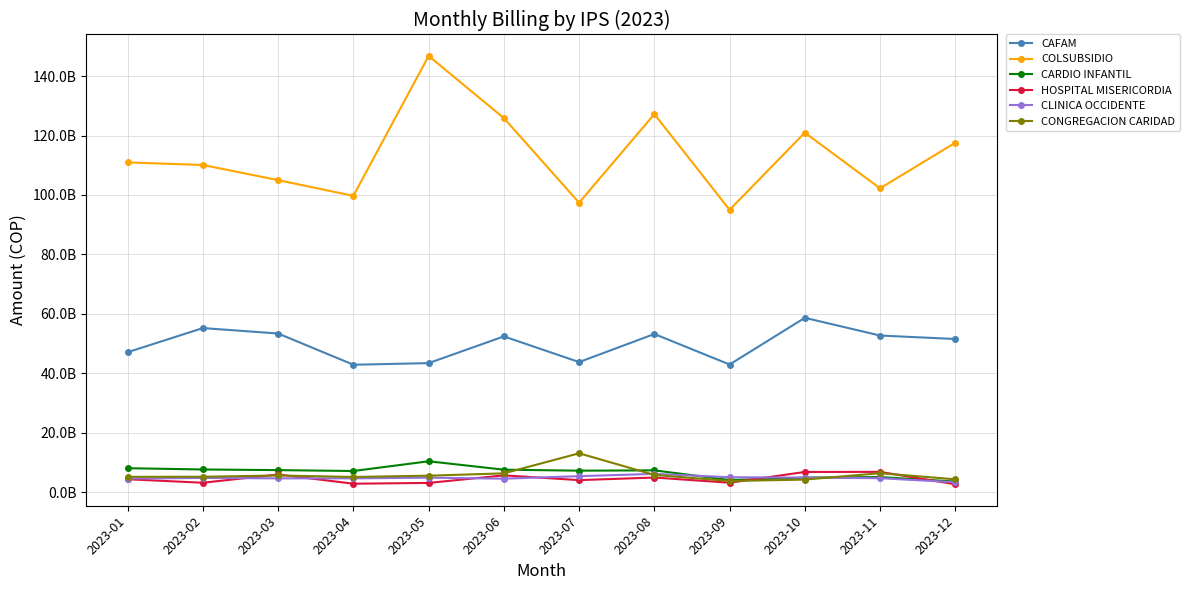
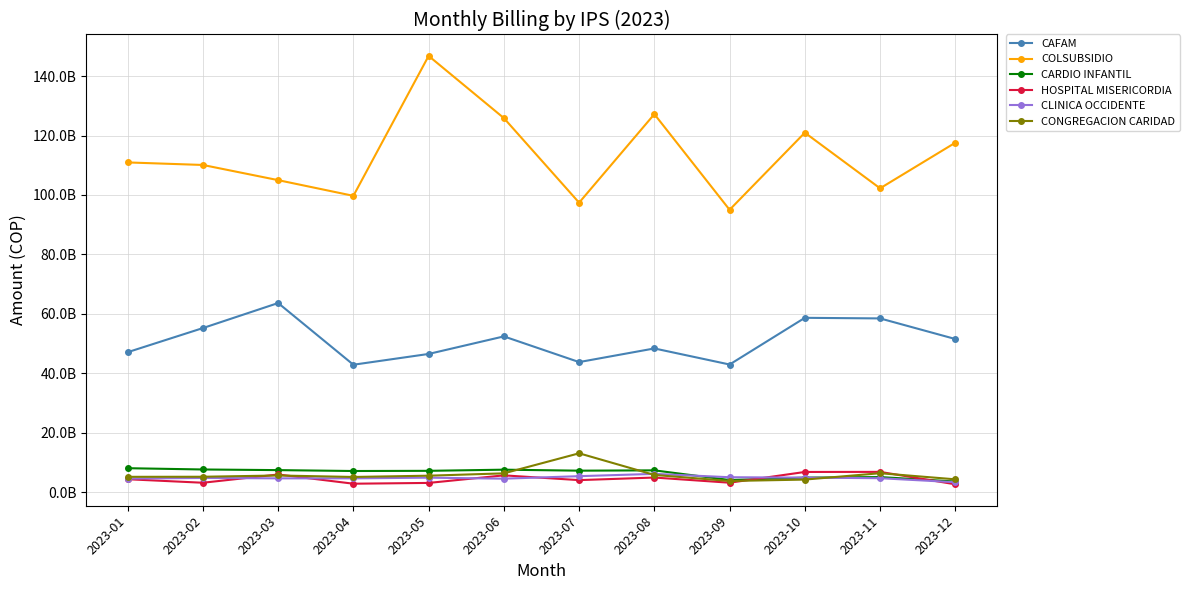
  {
    "CAFAM": {
      "2023-01": 47000000000,
      "2023-02": 55000000000,
-     "2023-03": 53000000000,
+     "2023-03": 64000000000,
      "2023-04": 43000000000,
-     "2023-05": 43000000000,
+     "2023-05": 46000000000,
      "2023-06": 52000000000,
      "2023-07": 44000000000,
-     "2023-08": 53000000000,
+     "2023-08": 48000000000,
      "2023-09": 43000000000,
      "2023-10": 59000000000,
-     "2023-11": 53000000000,
+     "2023-11": 58000000000,
      "2023-12": 52000000000
    },
    "COLSUBSIDIO": {
      "2023-01": 111000000000,
      "2023-02": 110000000000,
      "2023-03": 105000000000,
      "2023-04": 100000000000,
      "2023-05": 147000000000,
      "2023-06": 126000000000,
      "2023-07": 97000000000,
      "2023-08": 127000000000,
      "2023-09": 95000000000,
      "2023-10": 121000000000,
      "2023-11": 102000000000,
      "2023-12": 118000000000
    },
    "CARDIO INFANTIL": {
      "2023-01": 8000000000,
      "2023-02": 8000000000,
      "2023-03": 7000000000,
      "2023-04": 7000000000,
-     "2023-05": 10000000000,
+     "2023-05": 7000000000,
      "2023-06": 8000000000,
      "2023-07": 7000000000,
      "2023-08": 7000000000
    },
    "HOSPITAL MISERICORDIA": {
      "2023-02": 3000000000,
      "2023-04": 3000000000,
      "2023-05": 3000000000,
      "2023-07": 4000000000,
      "2023-08": 5000000000,
      "2023-10": 7000000000
    },
    "CLINICA OCCIDENTE": {
      "2023-03": 5000000000,
      "2023-06": 4000000000,
      "2023-07": 5000000000,
      "2023-09": 5000000000
    },
    "CONGREGACION CARIDAD": {
      "2023-07": 13000000000
    }
  }
